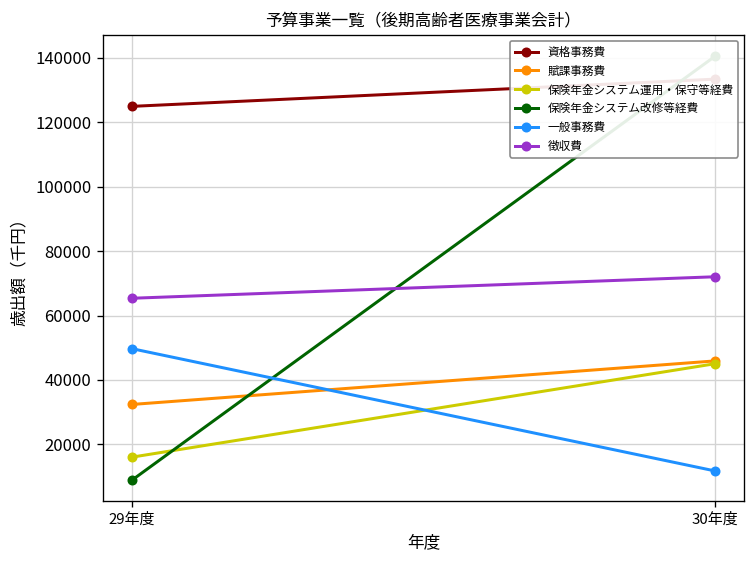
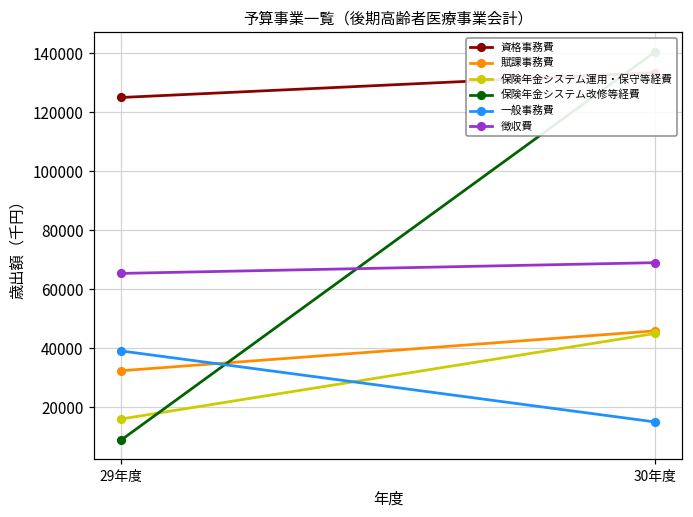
  {
    "資格事務費": {
      "29年度": 125000
    },
    "賦課事務費": {
      "29年度": 32000
    },
    "保険年金システム運用・保守等経費": {
      "29年度": 16000
    },
    "保険年金システム改修等経費": {
      "29年度": 9000
    },
    "一般事務費": {
-     "29年度": 50000,
-     "30年度": 12000
+     "29年度": 39000,
+     "30年度": 15000
    },
    "徴収費": {
      "29年度": 65000,
-     "30年度": 72000
+     "30年度": 69000
    }
  }
